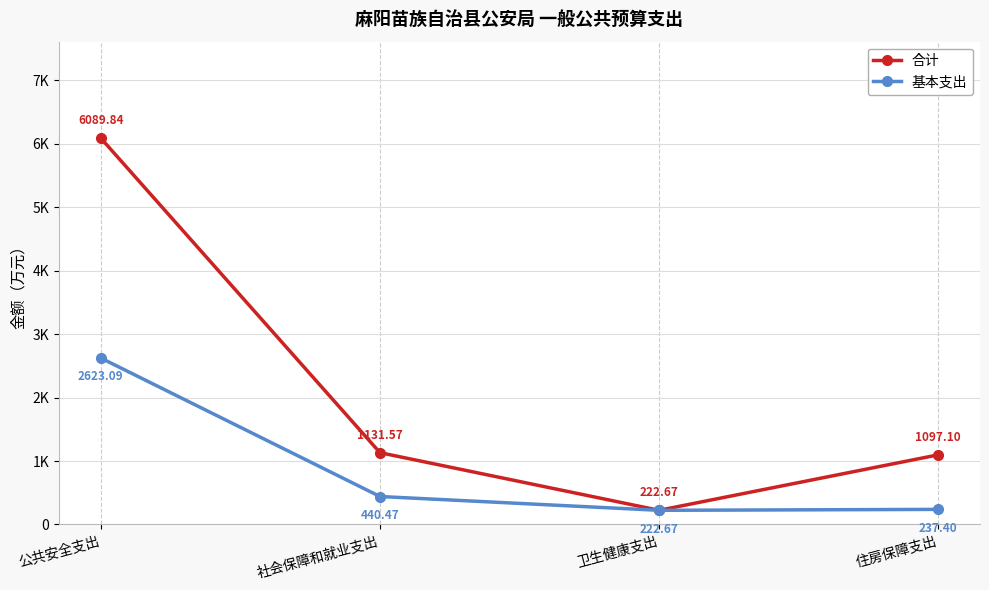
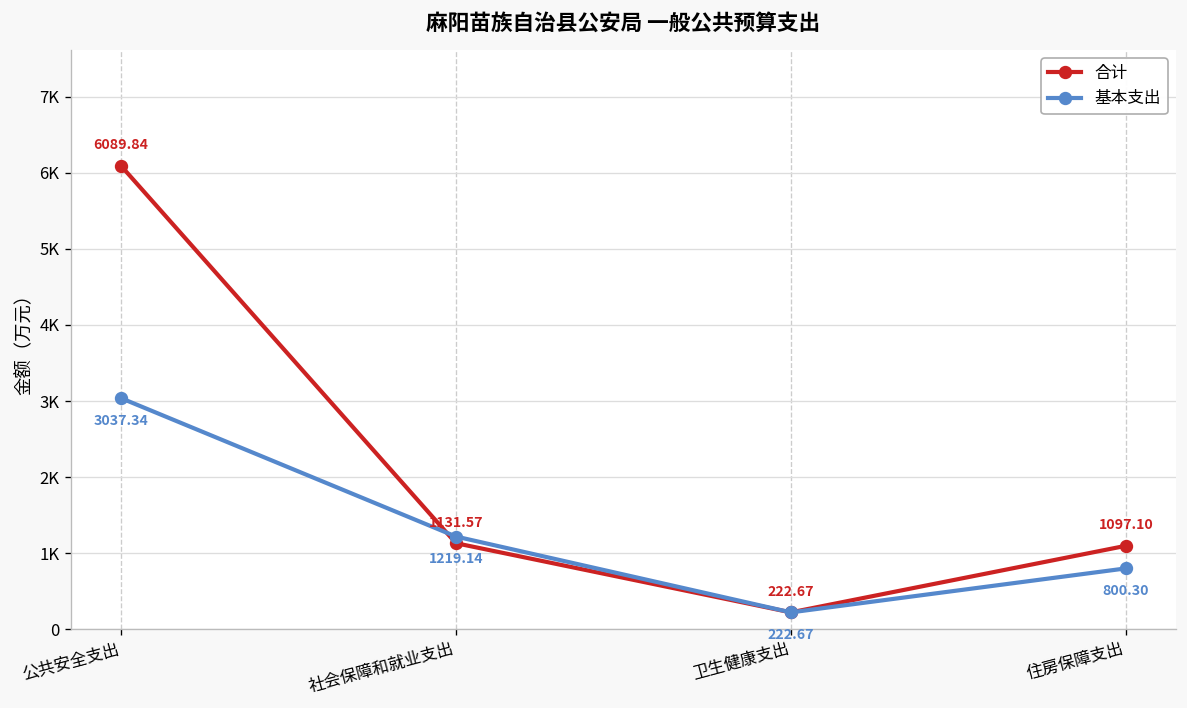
  {
    "合计": {
      "公共安全支出": 6089.84,
      "社会保障和就业支出": 1131.57,
      "住房保障支出": 1097.10
    },
    "基本支出": {
-     "公共安全支出": 2623.09,
-     "社会保障和就业支出": 440.47,
-     "住房保障支出": 237.40
+     "公共安全支出": 3037.34,
+     "社会保障和就业支出": 1219.14,
+     "住房保障支出": 800.30
    }
  }
